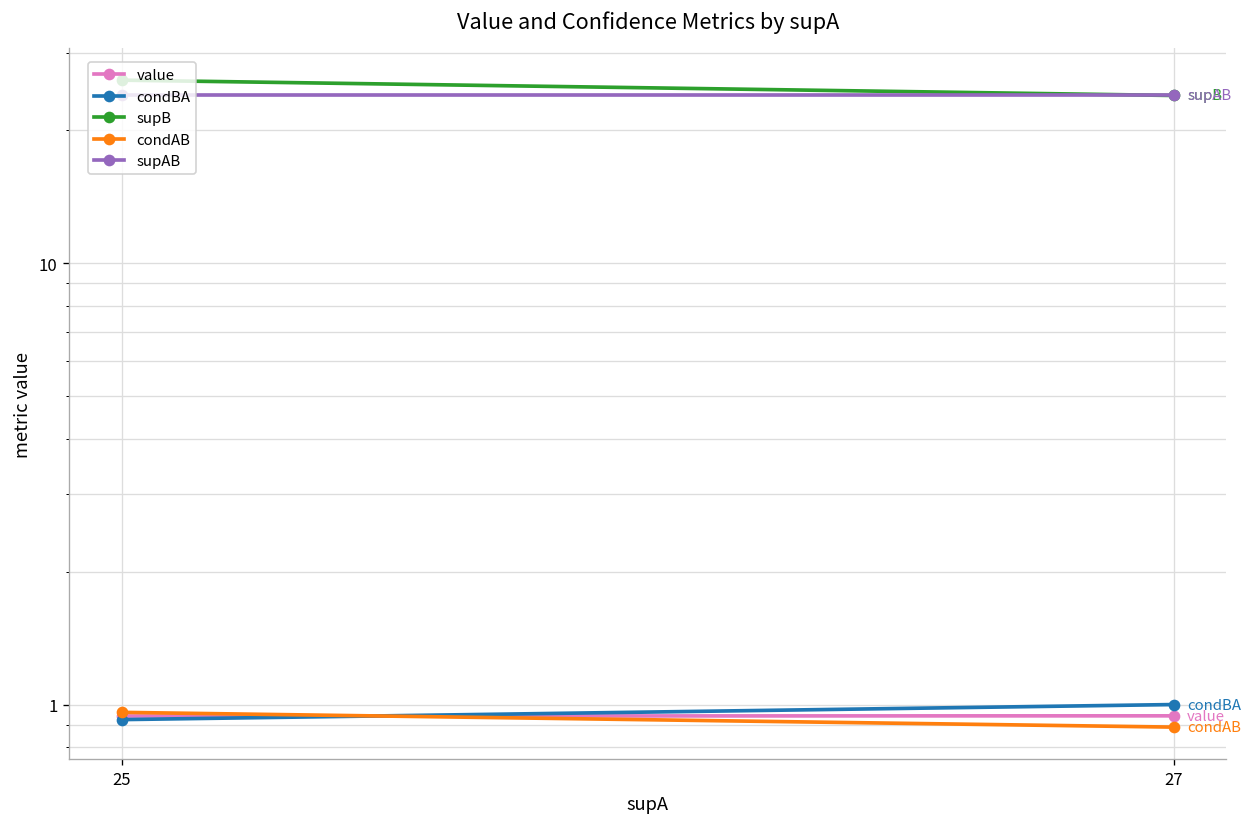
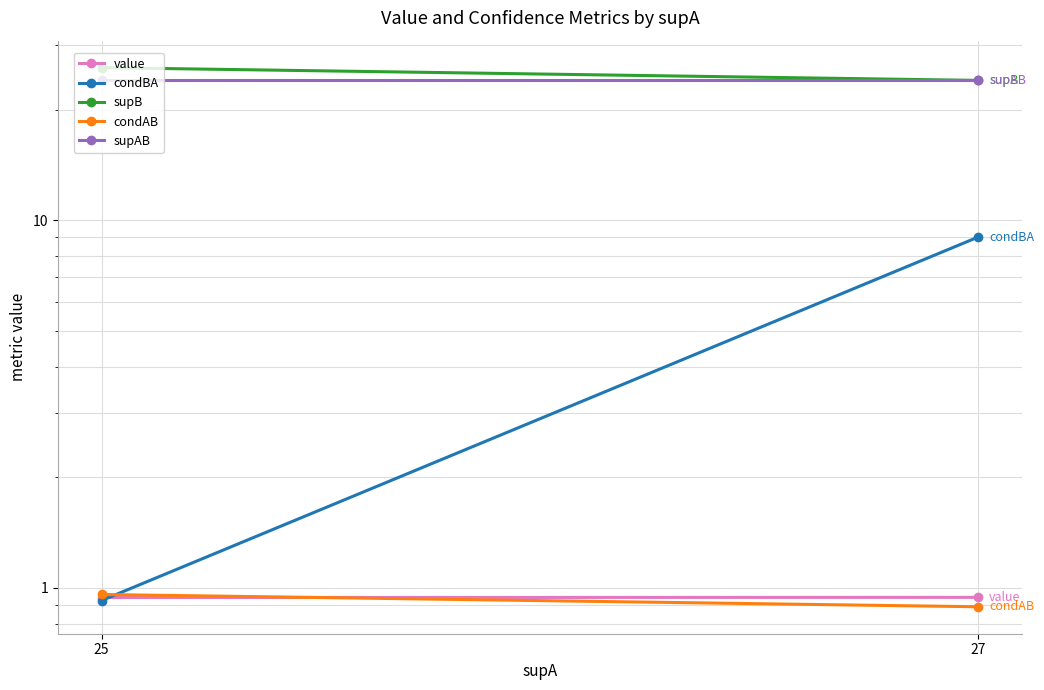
  {
    "value": {
      "25": 0.94,
      "27": 0.94
    },
    "condBA": {
      "25": 0.92,
-     "27": 1
+     "27": 9
    },
    "condAB": {
      "25": 0.96,
      "27": 0.89
    }
  }
